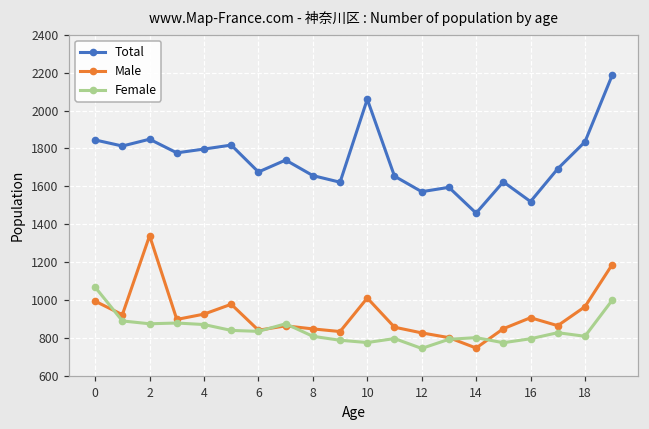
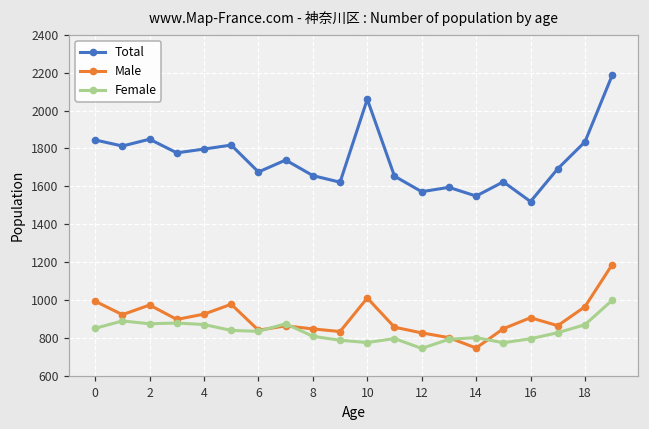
  {
    "Total": {
      "0": 1850,
      "2": 1850,
      "4": 1800,
      "6": 1680,
      "8": 1660,
      "10": 2060,
      "12": 1570,
-     "14": 1460,
+     "14": 1550,
      "16": 1520,
      "18": 1840
    },
    "Male": {
      "0": 990,
-     "2": 1340,
+     "2": 970,
      "4": 930,
      "8": 850,
      "10": 1010,
      "12": 830,
      "14": 750,
      "16": 910,
      "18": 970
    },
    "Female": {
-     "0": 1070,
+     "0": 850,
      "2": 880,
      "4": 870,
      "8": 810,
      "10": 780,
      "12": 750,
      "14": 800,
      "16": 800,
-     "18": 810
+     "18": 870
    }
  }
